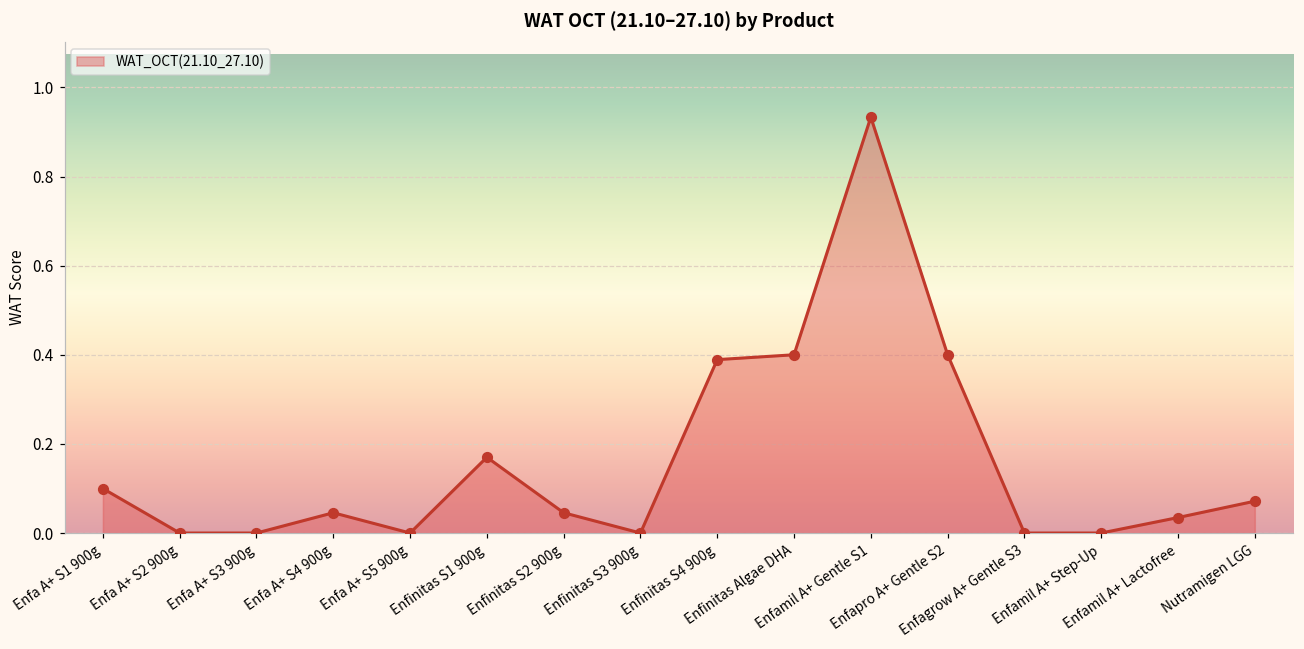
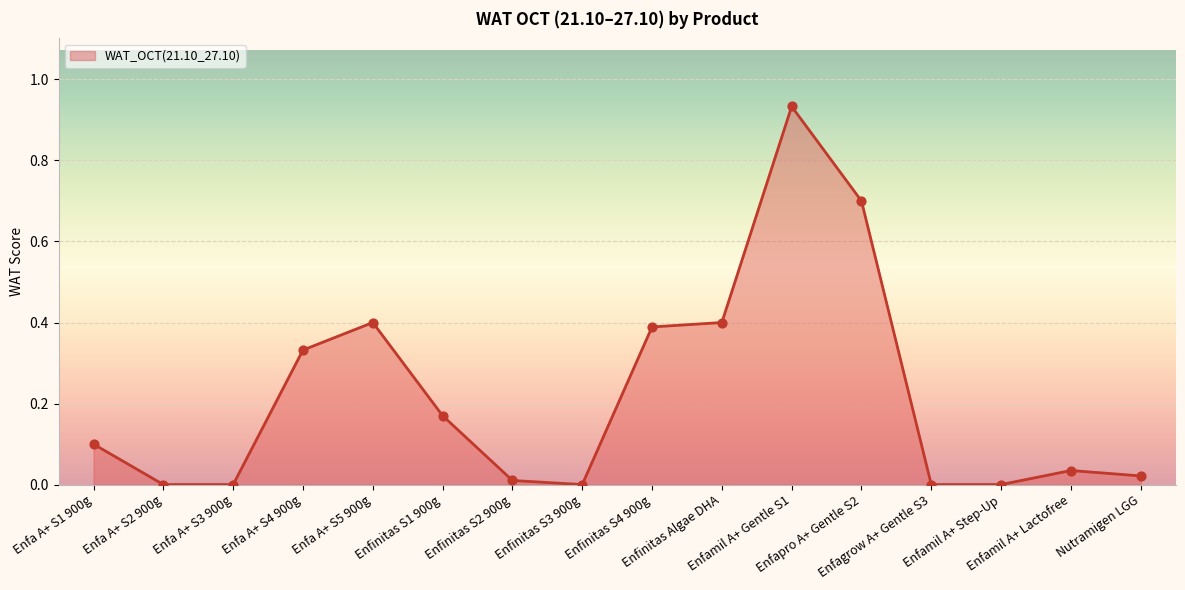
  {
    "Enfa A+ S1 900g": 0.10,
    "Enfa A+ S2 900g": 0.00,
    "Enfa A+ S3 900g": 0.00,
-   "Enfa A+ S4 900g": 0.05,
-   "Enfa A+ S5 900g": 0.0,
+   "Enfa A+ S4 900g": 0.33,
+   "Enfa A+ S5 900g": 0.4,
    "Enfinitas S1 900g": 0.17,
-   "Enfinitas S2 900g": 0.05,
+   "Enfinitas S2 900g": 0.01,
    "Enfinitas S3 900g": 0.00,
    "Enfinitas S4 900g": 0.39,
    "Enfinitas Algae DHA": 0.40,
    "Enfamil A+ Gentle S1": 0.93,
-   "Enfapro A+ Gentle S2": 0.4,
+   "Enfapro A+ Gentle S2": 0.7,
    "Enfagrow A+ Gentle S3": 0.00,
    "Enfamil A+ Step-Up": 0.00,
    "Enfamil A+ Lactofree": 0.03,
-   "Nutramigen LGG": 0.07
+   "Nutramigen LGG": 0.02
  }
